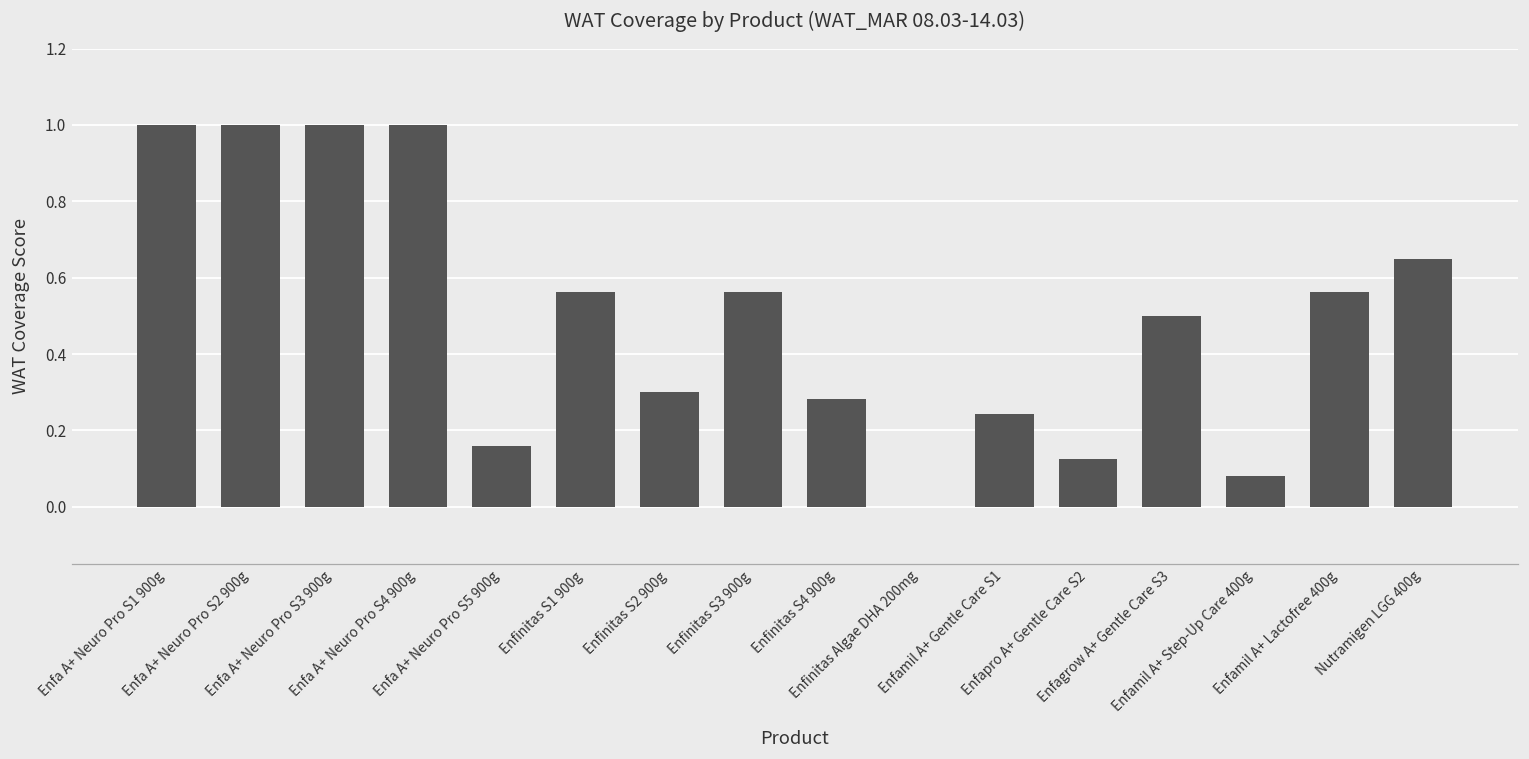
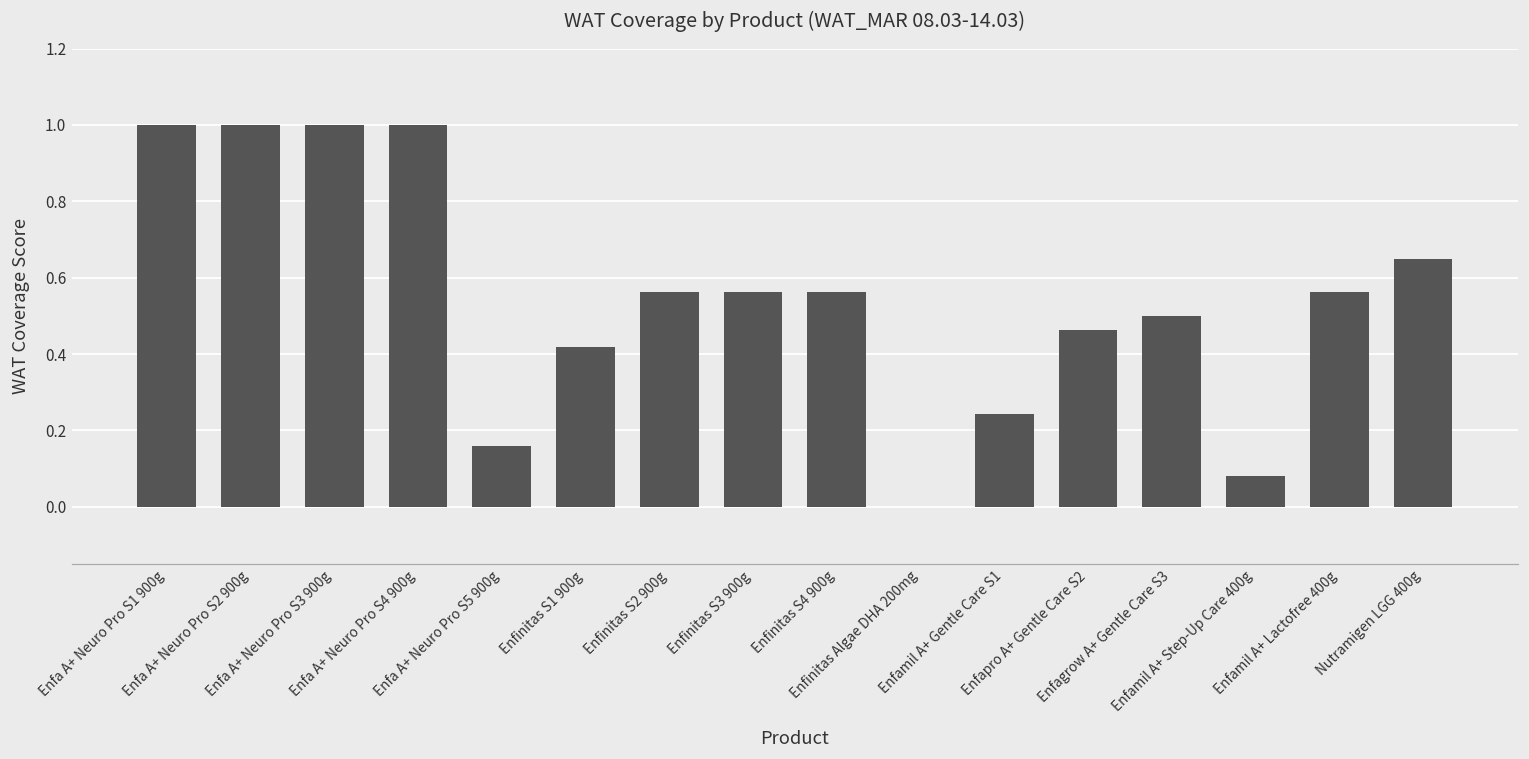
  {
    "Enfa A+ Neuro Pro S1 900g": 1.00,
    "Enfa A+ Neuro Pro S2 900g": 1.00,
    "Enfa A+ Neuro Pro S3 900g": 1.00,
    "Enfa A+ Neuro Pro S4 900g": 1.00,
    "Enfa A+ Neuro Pro S5 900g": 0.16,
-   "Enfinitas S1 900g": 0.56,
-   "Enfinitas S2 900g": 0.30,
+   "Enfinitas S1 900g": 0.42,
+   "Enfinitas S2 900g": 0.56,
    "Enfinitas S3 900g": 0.56,
-   "Enfinitas S4 900g": 0.28,
+   "Enfinitas S4 900g": 0.56,
    "Enfinitas Algae DHA 200mg": 0.00,
    "Enfamil A+ Gentle Care S1": 0.24,
-   "Enfapro A+ Gentle Care S2": 0.13,
+   "Enfapro A+ Gentle Care S2": 0.46,
    "Enfagrow A+ Gentle Care S3": 0.50,
    "Enfamil A+ Step-Up Care 400g": 0.08,
    "Enfamil A+ Lactofree 400g": 0.56,
    "Nutramigen LGG 400g": 0.65
  }
